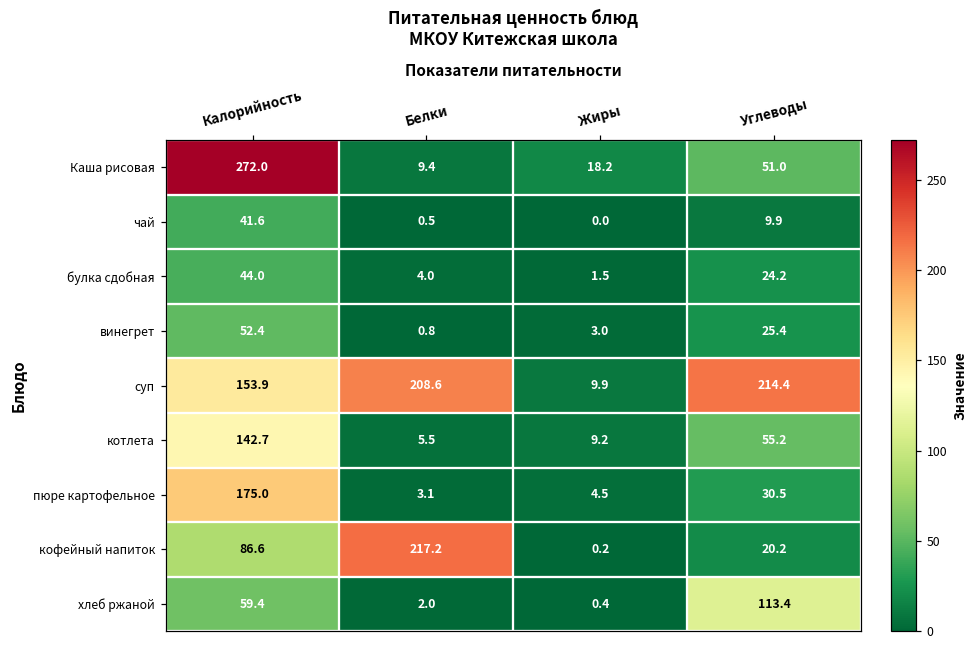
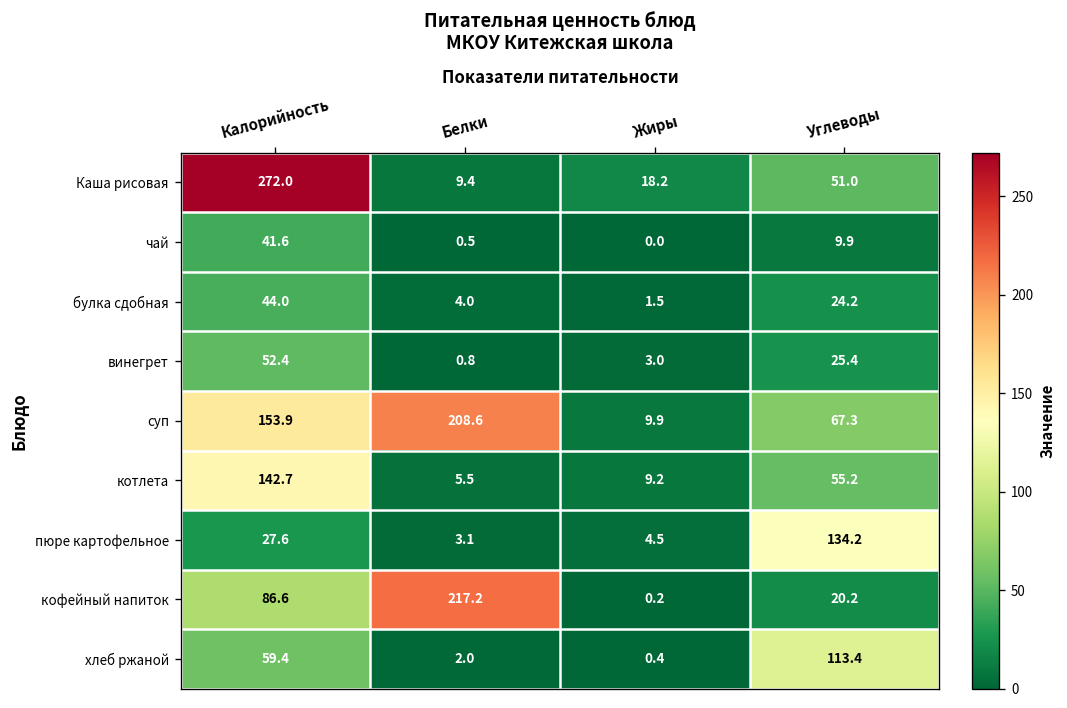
  {
    "Каша рисовая": {
      "Калорийность": 272.0,
      "Белки": 9.4,
      "Жиры": 18.2,
      "Углеводы": 51.0
    },
    "чай": {
      "Калорийность": 41.6,
      "Белки": 0.5,
      "Жиры": 0.0,
      "Углеводы": 9.9
    },
    "булка сдобная": {
      "Калорийность": 44.0,
      "Белки": 4.0,
      "Жиры": 1.5,
      "Углеводы": 24.2
    },
    "винегрет": {
      "Калорийность": 52.4,
      "Белки": 0.8,
      "Жиры": 3.0,
      "Углеводы": 25.4
    },
    "суп": {
      "Калорийность": 153.9,
      "Белки": 208.6,
      "Жиры": 9.9,
-     "Углеводы": 214.4
+     "Углеводы": 67.3
    },
    "котлета": {
      "Калорийность": 142.7,
      "Белки": 5.5,
      "Жиры": 9.2,
      "Углеводы": 55.2
    },
    "пюре картофельное": {
-     "Калорийность": 175.0,
+     "Калорийность": 27.6,
      "Белки": 3.1,
      "Жиры": 4.5,
-     "Углеводы": 30.5
+     "Углеводы": 134.2
    },
    "кофейный напиток": {
      "Калорийность": 86.6,
      "Белки": 217.2,
      "Жиры": 0.2,
      "Углеводы": 20.2
    },
    "хлеб ржаной": {
      "Калорийность": 59.4,
      "Белки": 2.0,
      "Жиры": 0.4,
      "Углеводы": 113.4
    }
  }
